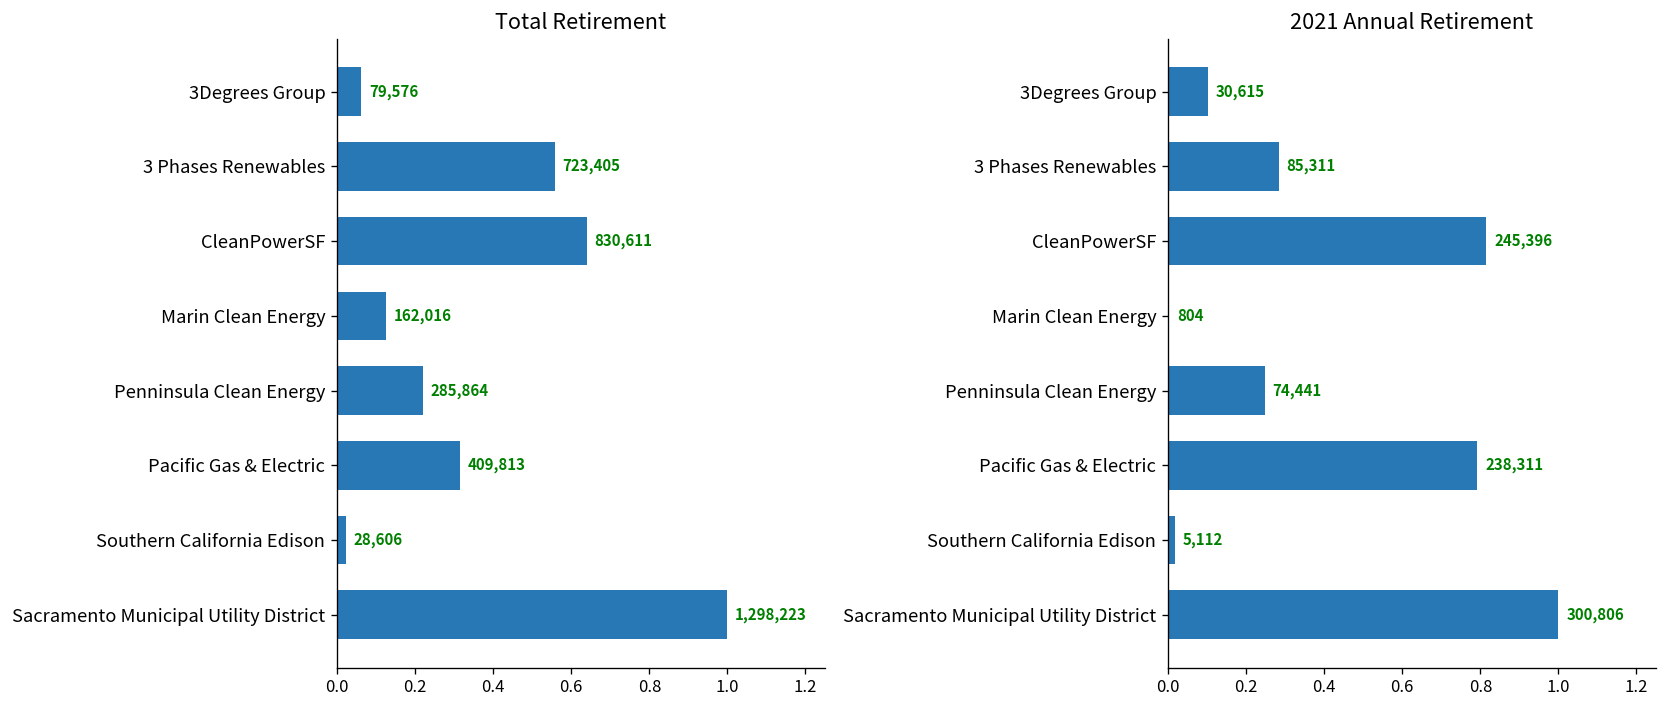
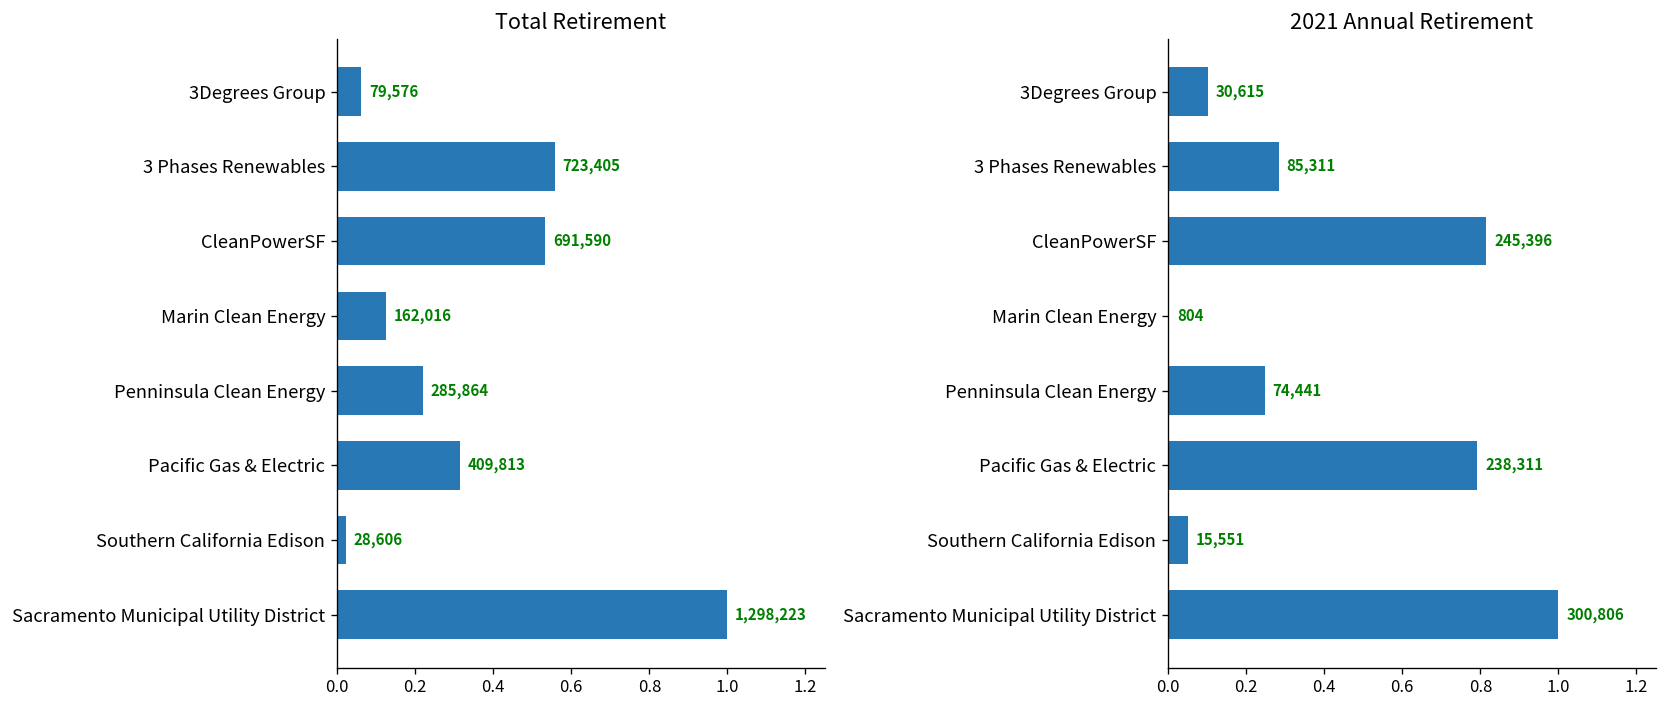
  {
    "Total Retirement": {
-     "CleanPowerSF": "830,611"
+     "CleanPowerSF": "691,590"
    },
    "2021 Annual Retirement": {
-     "Southern California Edison": "5,112"
+     "Southern California Edison": "15,551"
    }
  }
